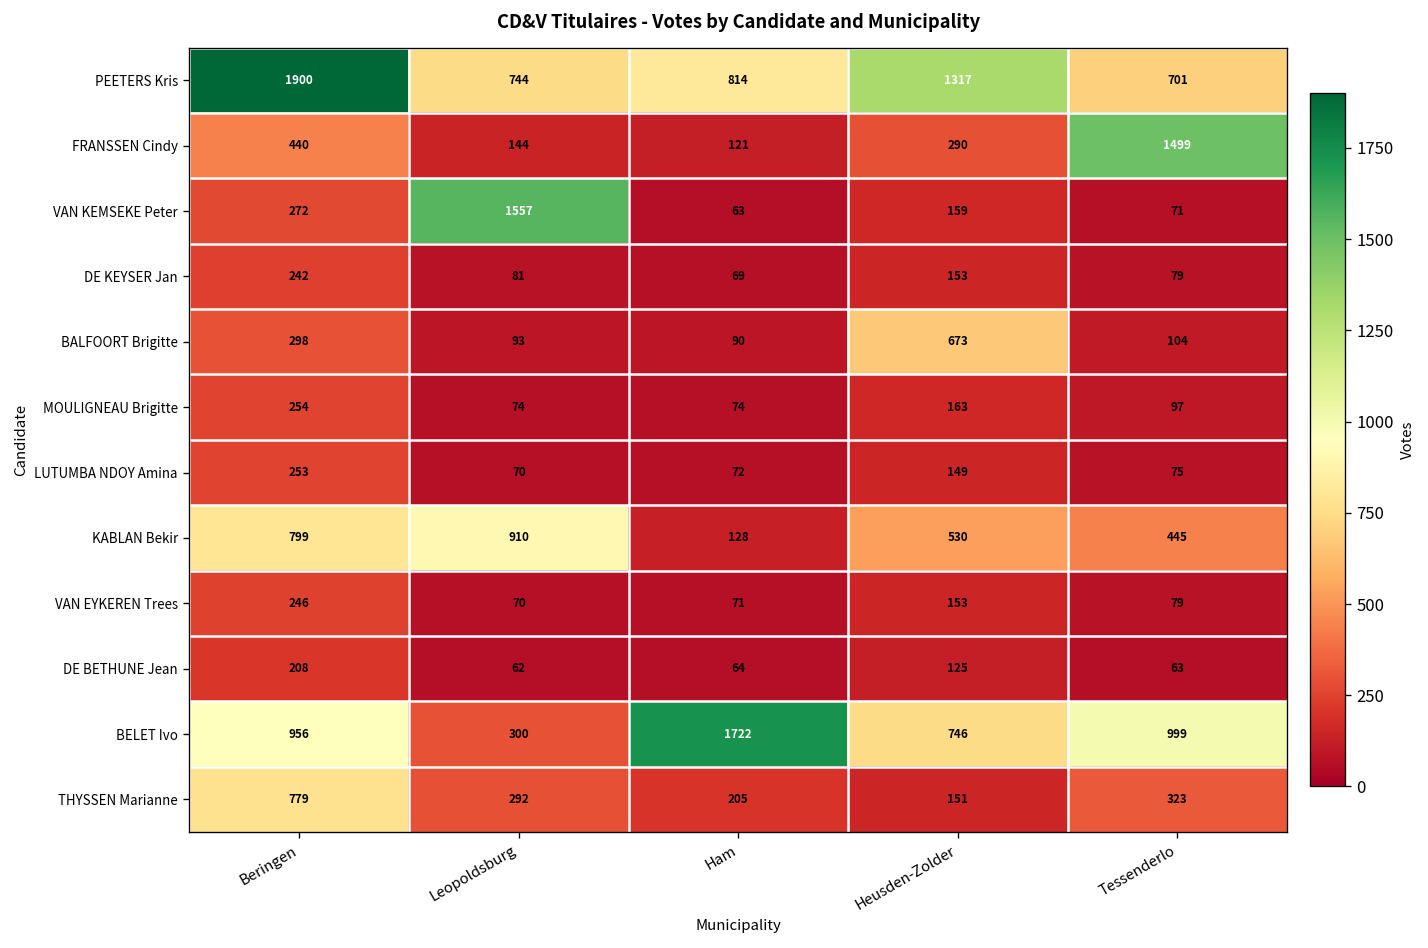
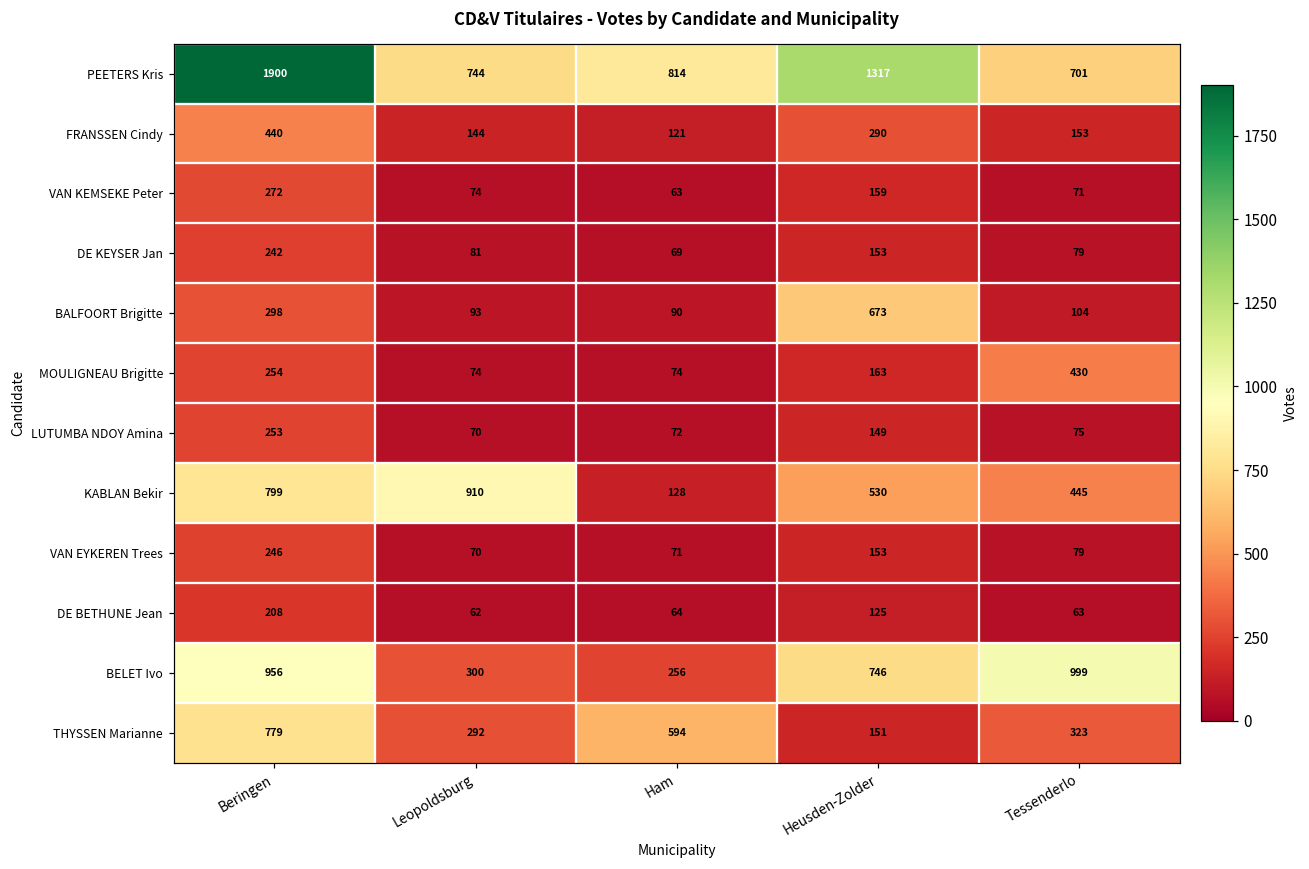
  {
    "PEETERS Kris": {
      "Beringen": 1900,
      "Leopoldsburg": 744,
      "Ham": 814,
      "Heusden-Zolder": 1317,
      "Tessenderlo": 701
    },
    "FRANSSEN Cindy": {
      "Beringen": 440,
      "Leopoldsburg": 144,
      "Ham": 121,
      "Heusden-Zolder": 290,
-     "Tessenderlo": 1499
+     "Tessenderlo": 153
    },
    "VAN KEMSEKE Peter": {
      "Beringen": 272,
-     "Leopoldsburg": 1557,
+     "Leopoldsburg": 74,
      "Ham": 63,
      "Heusden-Zolder": 159,
      "Tessenderlo": 71
    },
    "DE KEYSER Jan": {
      "Beringen": 242,
      "Leopoldsburg": 81,
      "Ham": 69,
      "Heusden-Zolder": 153,
      "Tessenderlo": 79
    },
    "BALFOORT Brigitte": {
      "Beringen": 298,
      "Leopoldsburg": 93,
      "Ham": 90,
      "Heusden-Zolder": 673,
      "Tessenderlo": 104
    },
    "MOULIGNEAU Brigitte": {
      "Beringen": 254,
      "Leopoldsburg": 74,
      "Ham": 74,
      "Heusden-Zolder": 163,
-     "Tessenderlo": 97
+     "Tessenderlo": 430
    },
    "LUTUMBA NDOY Amina": {
      "Beringen": 253,
      "Leopoldsburg": 70,
      "Ham": 72,
      "Heusden-Zolder": 149,
      "Tessenderlo": 75
    },
    "KABLAN Bekir": {
      "Beringen": 799,
      "Leopoldsburg": 910,
      "Ham": 128,
      "Heusden-Zolder": 530,
      "Tessenderlo": 445
    },
    "VAN EYKEREN Trees": {
      "Beringen": 246,
      "Leopoldsburg": 70,
      "Ham": 71,
      "Heusden-Zolder": 153,
      "Tessenderlo": 79
    },
    "DE BETHUNE Jean": {
      "Beringen": 208,
      "Leopoldsburg": 62,
      "Ham": 64,
      "Heusden-Zolder": 125,
      "Tessenderlo": 63
    },
    "BELET Ivo": {
      "Beringen": 956,
      "Leopoldsburg": 300,
-     "Ham": 1722,
+     "Ham": 256,
      "Heusden-Zolder": 746,
      "Tessenderlo": 999
    },
    "THYSSEN Marianne": {
      "Beringen": 779,
      "Leopoldsburg": 292,
-     "Ham": 205,
+     "Ham": 594,
      "Heusden-Zolder": 151,
      "Tessenderlo": 323
    }
  }
